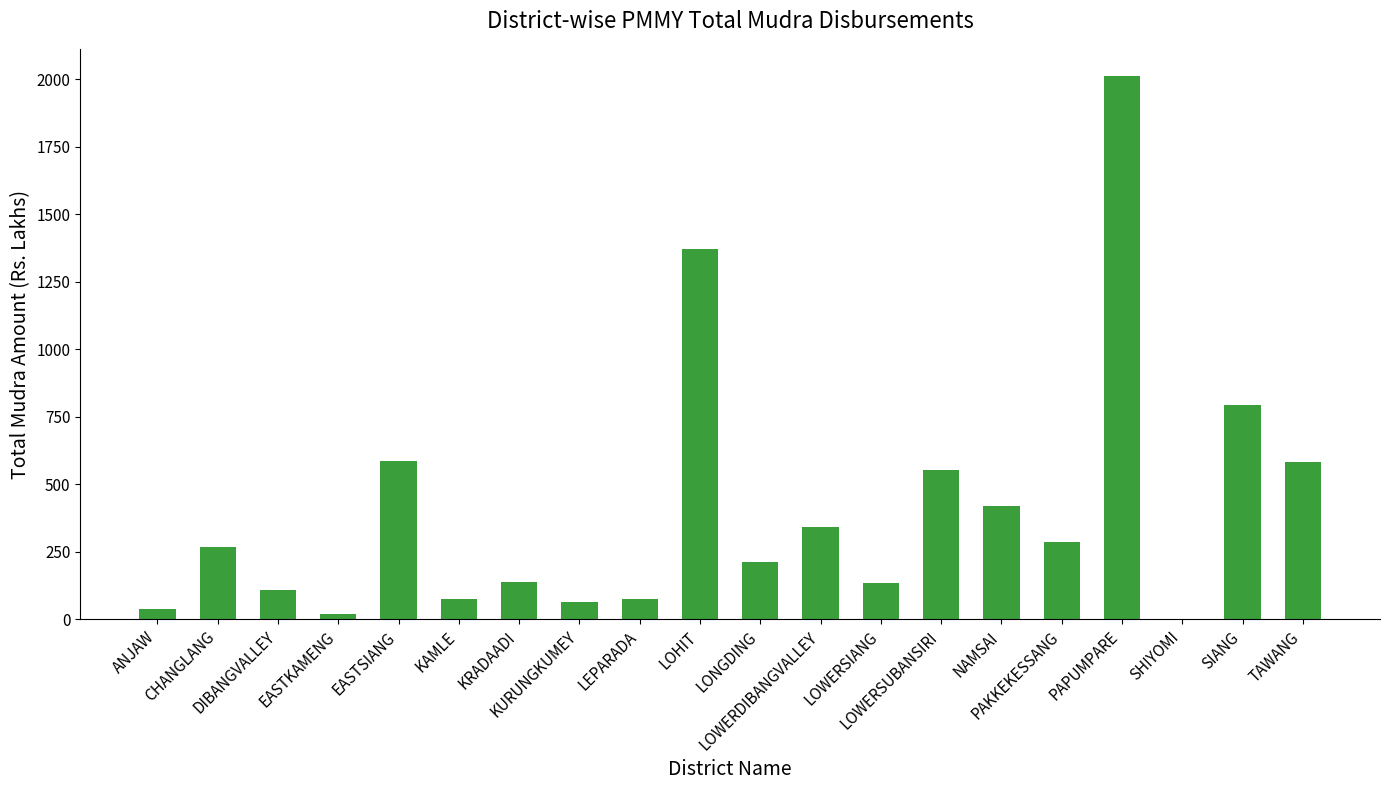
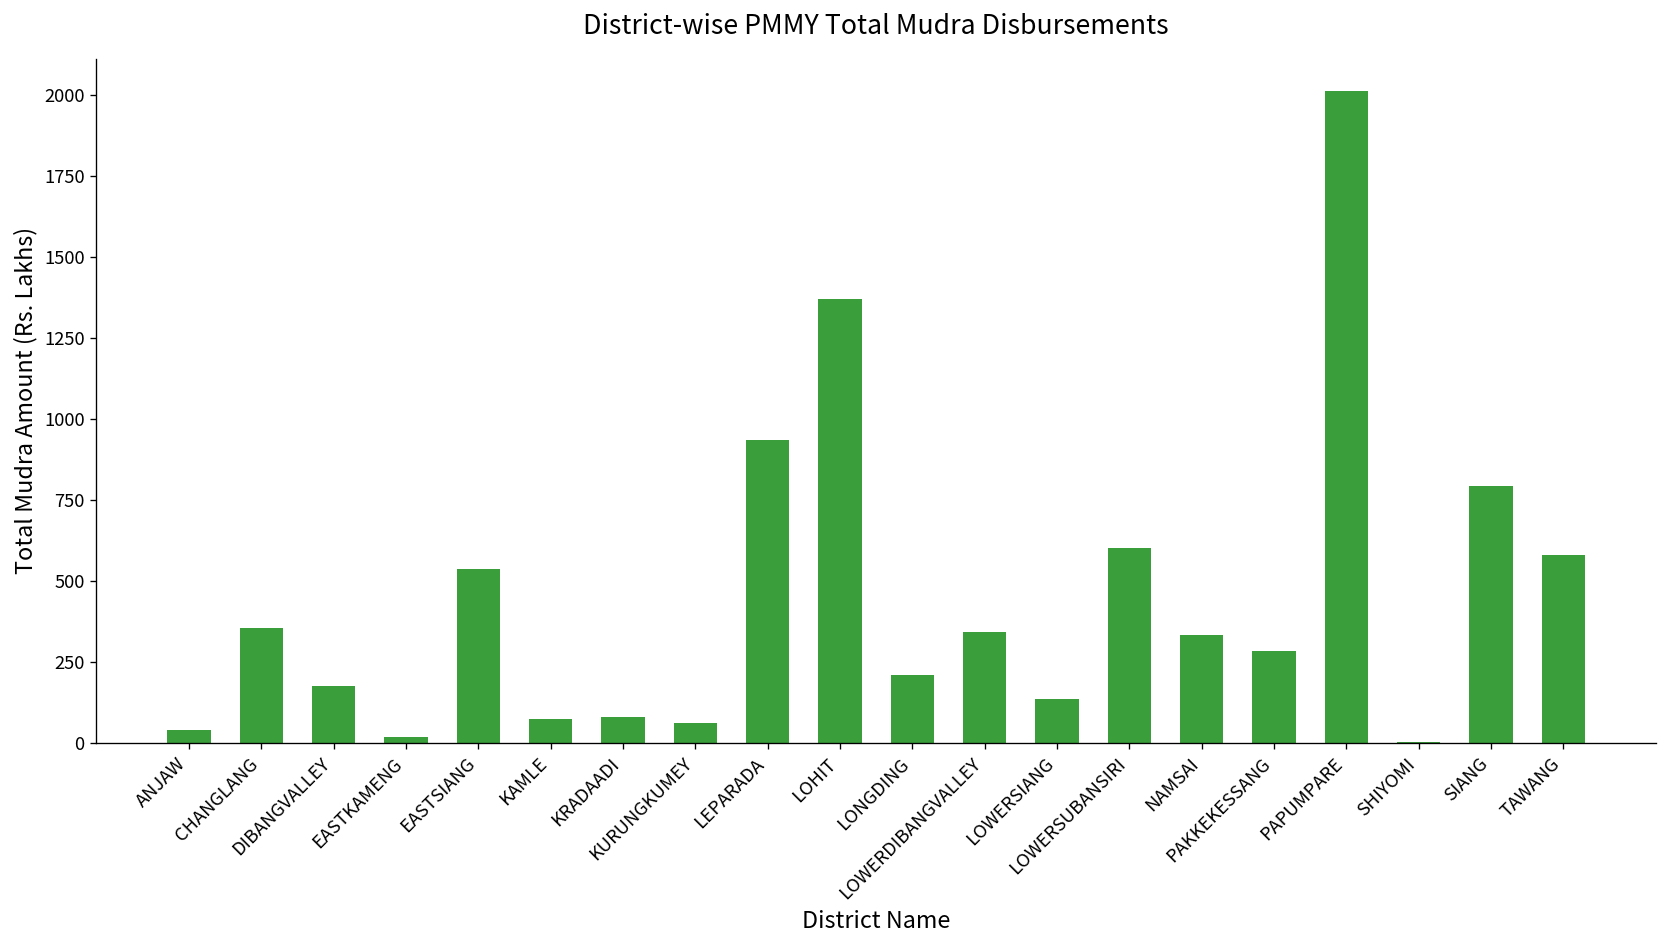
  {
    "ANJAW": 40,
-   "CHANGLANG": 270,
-   "DIBANGVALLEY": 110,
+   "CHANGLANG": 350,
+   "DIBANGVALLEY": 180,
    "EASTKAMENG": 20,
-   "EASTSIANG": 590,
+   "EASTSIANG": 540,
    "KAMLE": 80,
-   "KRADAADI": 140,
+   "KRADAADI": 80,
    "KURUNGKUMEY": 60,
-   "LEPARADA": 70,
+   "LEPARADA": 940,
    "LOHIT": 1370,
    "LONGDING": 210,
    "LOWERDIBANGVALLEY": 340,
    "LOWERSIANG": 140,
-   "LOWERSUBANSIRI": 550,
-   "NAMSAI": 420,
+   "LOWERSUBANSIRI": 600,
+   "NAMSAI": 330,
    "PAKKEKESSANG": 280,
    "PAPUMPARE": 2010,
    "SIANG": 790,
    "TAWANG": 580
  }
